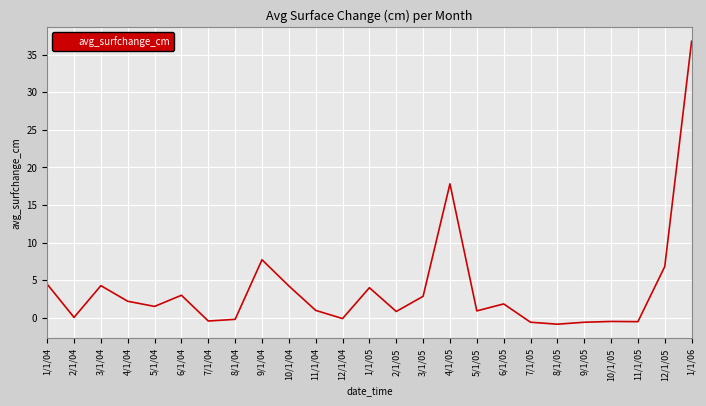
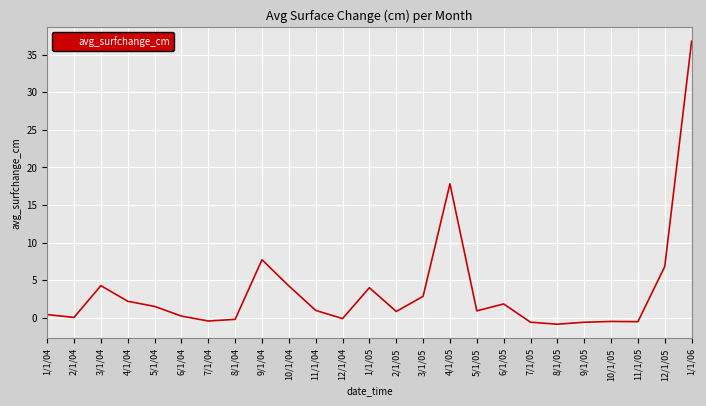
  {
-   "1/1/04": 4,
+   "1/1/04": 0,
    "2/1/04": 0,
    "3/1/04": 4,
    "4/1/04": 2,
    "5/1/04": 2,
-   "6/1/04": 3,
+   "6/1/04": 0,
    "7/1/04": 0,
    "8/1/04": 0,
    "9/1/04": 8,
    "10/1/04": 4,
    "11/1/04": 1,
    "12/1/04": 0,
    "1/1/05": 4,
    "2/1/05": 1,
    "3/1/05": 3,
    "4/1/05": 18,
    "5/1/05": 1,
    "6/1/05": 2,
    "7/1/05": -1,
    "8/1/05": -1,
    "9/1/05": -1,
    "10/1/05": 0,
    "11/1/05": -1,
    "12/1/05": 7,
    "1/1/06": 37
  }
